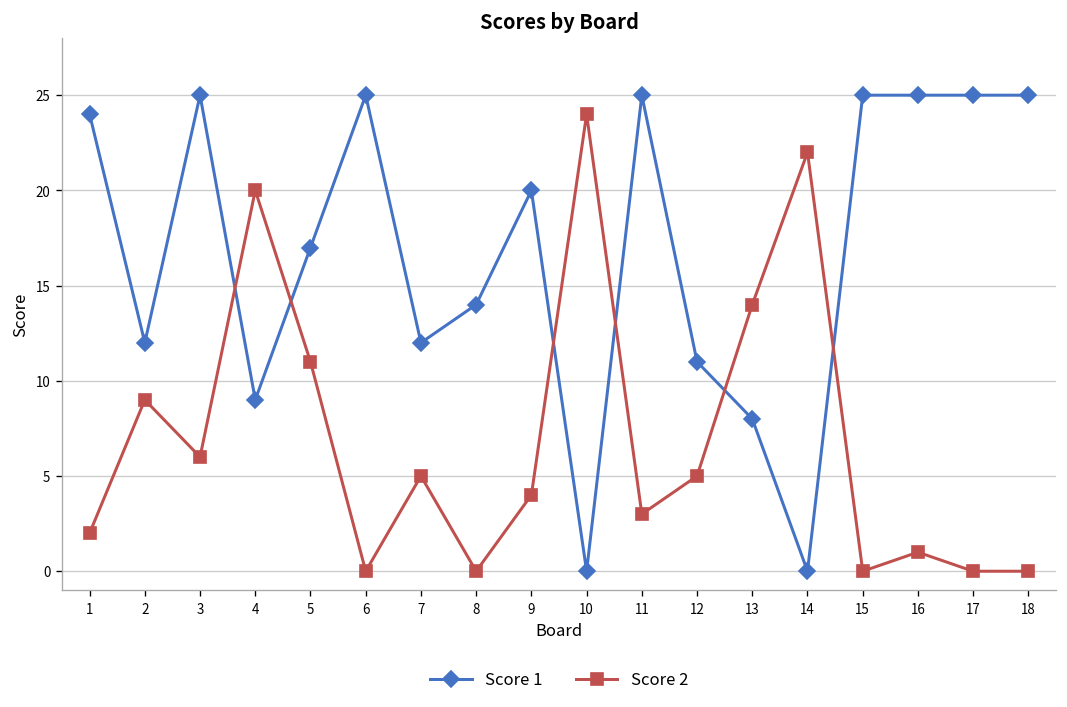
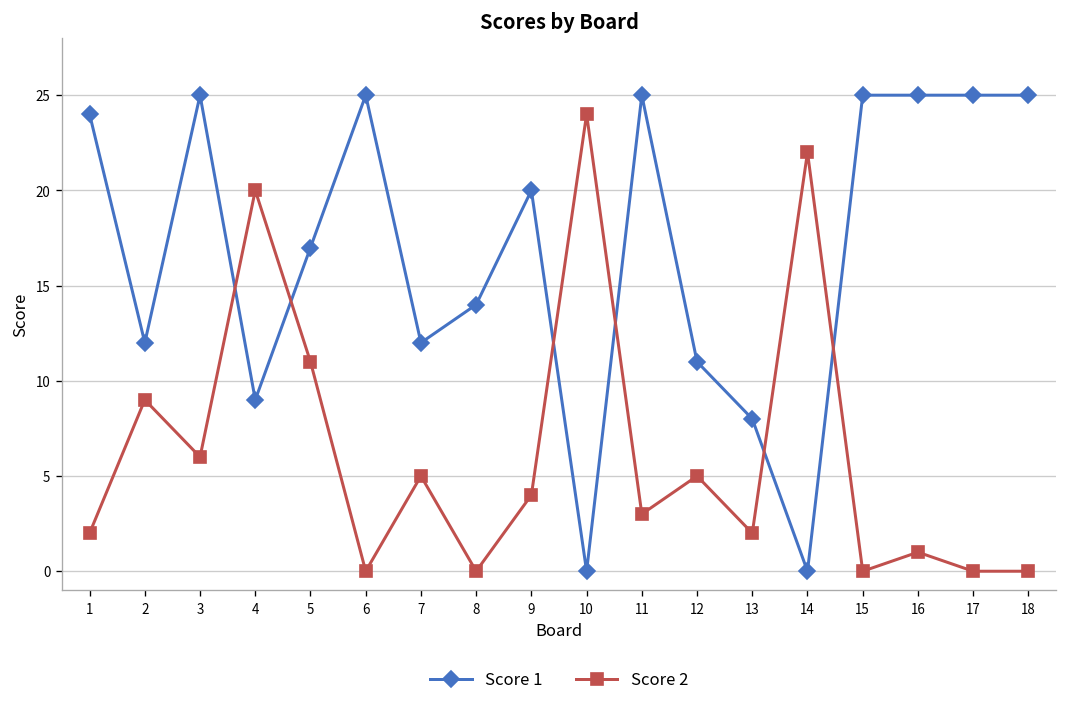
  {
    "Score 1": {
      "1": 24,
      "2": 12,
      "3": 25,
      "4": 9,
      "5": 17,
      "6": 25,
      "7": 12,
      "8": 14,
      "9": 20,
      "10": 0,
      "11": 25,
      "12": 11,
      "13": 8,
      "14": 0,
      "15": 25,
      "16": 25,
      "17": 25,
      "18": 25
    },
    "Score 2": {
      "1": 2,
      "2": 9,
      "3": 6,
      "4": 20,
      "5": 11,
      "6": 0,
      "7": 5,
      "8": 0,
      "9": 4,
      "10": 24,
      "11": 3,
      "12": 5,
-     "13": 14,
+     "13": 2,
      "14": 22,
      "15": 0,
      "16": 1,
      "17": 0,
      "18": 0
    }
  }
